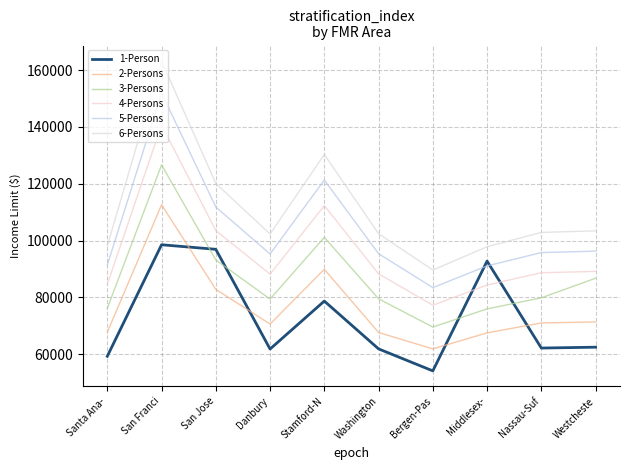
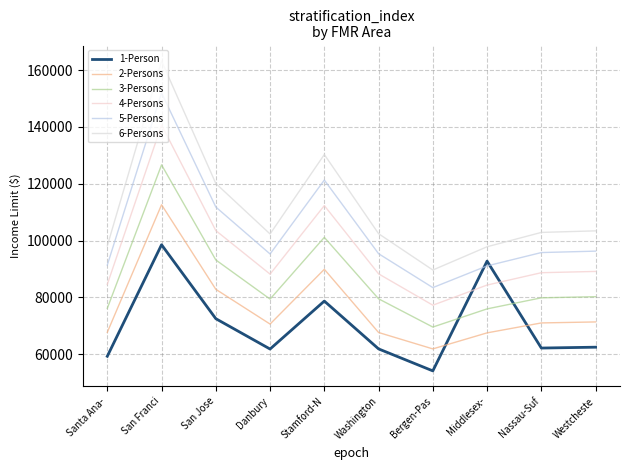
  {
    "1-Person": {
      "Santa Ana-": 59000,
      "San Franci": 99000,
-     "San Jose": 97000,
+     "San Jose": 72000,
      "Danbury": 62000,
      "Stamford-N": 79000,
      "Washington": 62000,
      "Bergen-Pas": 54000,
      "Middlesex-": 93000,
      "Nassau-Suf": 62000,
      "Westcheste": 62000
    },
    "2-Persons": {
      "Santa Ana-": 68000,
      "San Franci": 113000,
      "San Jose": 83000,
      "Danbury": 71000,
      "Stamford-N": 90000,
      "Washington": 68000,
      "Bergen-Pas": 62000,
      "Middlesex-": 67000,
      "Nassau-Suf": 71000,
      "Westcheste": 71000
    },
    "3-Persons": {
      "Santa Ana-": 76000,
      "San Franci": 127000,
      "San Jose": 93000,
      "Danbury": 79000,
      "Stamford-N": 101000,
      "Washington": 79000,
      "Bergen-Pas": 70000,
      "Middlesex-": 76000,
      "Nassau-Suf": 80000,
-     "Westcheste": 87000
+     "Westcheste": 80000
    }
  }
